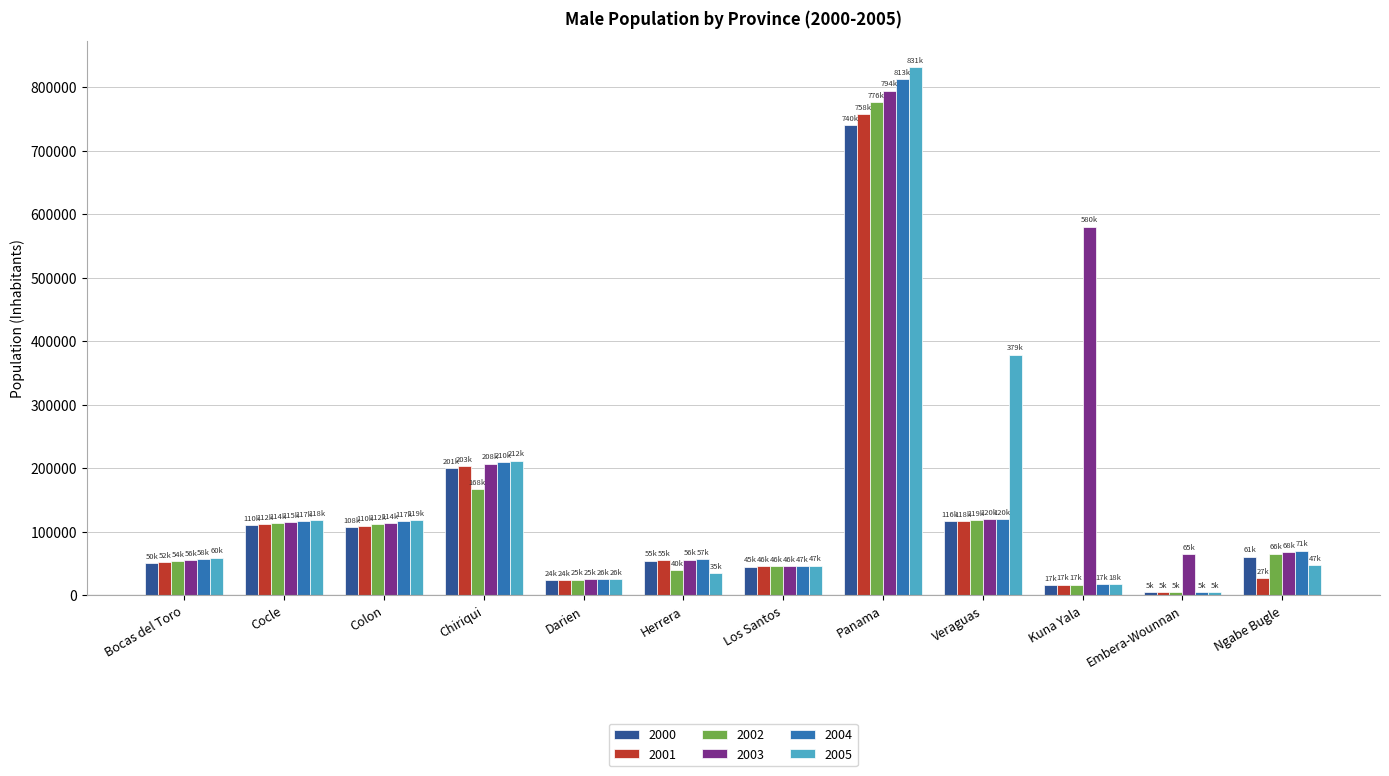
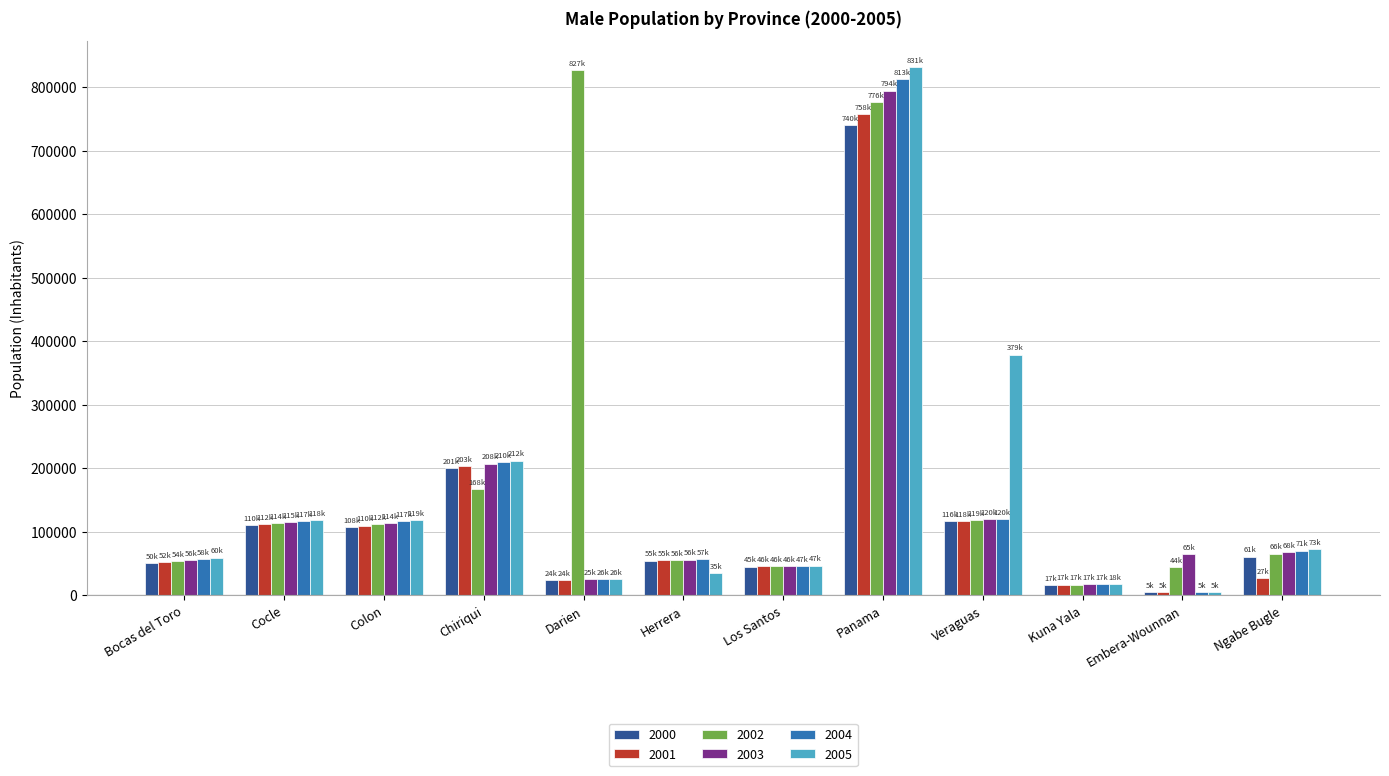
  {
    "2001": {
      "Bocas del Toro": "52k",
      "Darien": "24k",
      "Herrera": "55k",
      "Los Santos": "46k",
      "Panama": "758k",
      "Kuna Yala": "17k",
      "Embera-Wounnan": "5k",
      "Ngabe Bugle": "27k"
    },
    "2002": {
      "Bocas del Toro": "54k",
      "Chiriqui": "168k",
-     "Darien": "25k",
-     "Herrera": "40k",
+     "Darien": "827k",
+     "Herrera": "56k",
      "Los Santos": "46k",
      "Panama": "776k",
      "Kuna Yala": "17k",
-     "Embera-Wounnan": "5k",
+     "Embera-Wounnan": "44k",
      "Ngabe Bugle": "66k"
    },
    "2003": {
      "Bocas del Toro": "56k",
      "Darien": "25k",
      "Herrera": "56k",
      "Los Santos": "46k",
      "Panama": "794k",
-     "Kuna Yala": "580k",
+     "Kuna Yala": "17k",
      "Embera-Wounnan": "65k",
      "Ngabe Bugle": "68k"
    },
    "2005": {
      "Bocas del Toro": "60k",
      "Darien": "26k",
      "Herrera": "35k",
      "Los Santos": "47k",
      "Panama": "831k",
      "Veraguas": "379k",
      "Kuna Yala": "18k",
      "Embera-Wounnan": "5k",
-     "Ngabe Bugle": "47k"
+     "Ngabe Bugle": "73k"
    }
  }
